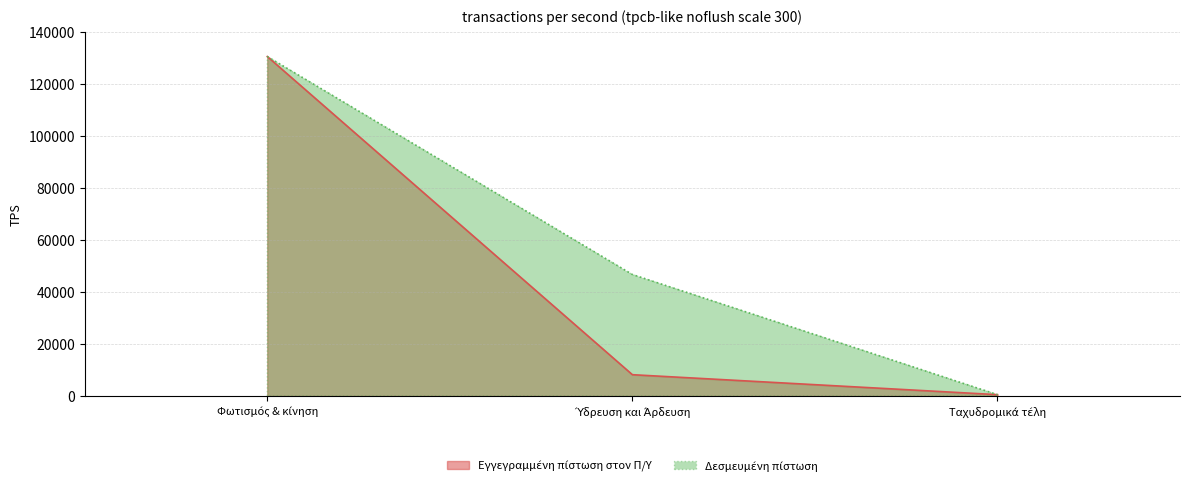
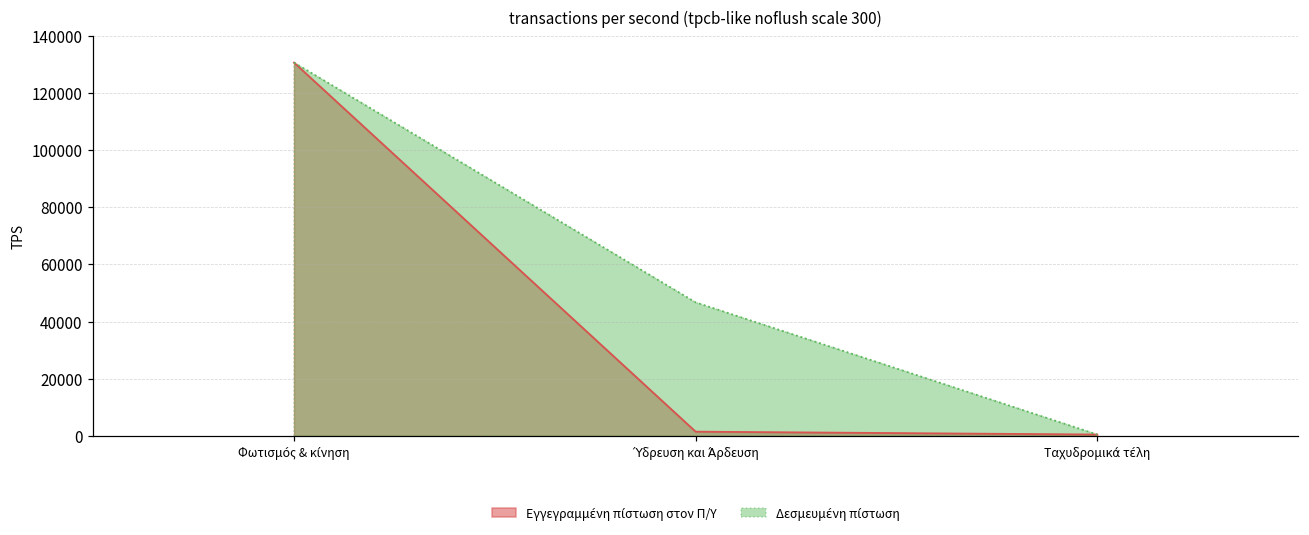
  {
    "Εγγεγραμμένη πίστωση στον Π/Υ": {
-     "Ύδρευση και Άρδευση": 8000
+     "Ύδρευση και Άρδευση": 2000
    },
    "Δεσμευμένη πίστωση": {
      "Ύδρευση και Άρδευση": 47000
    }
  }
